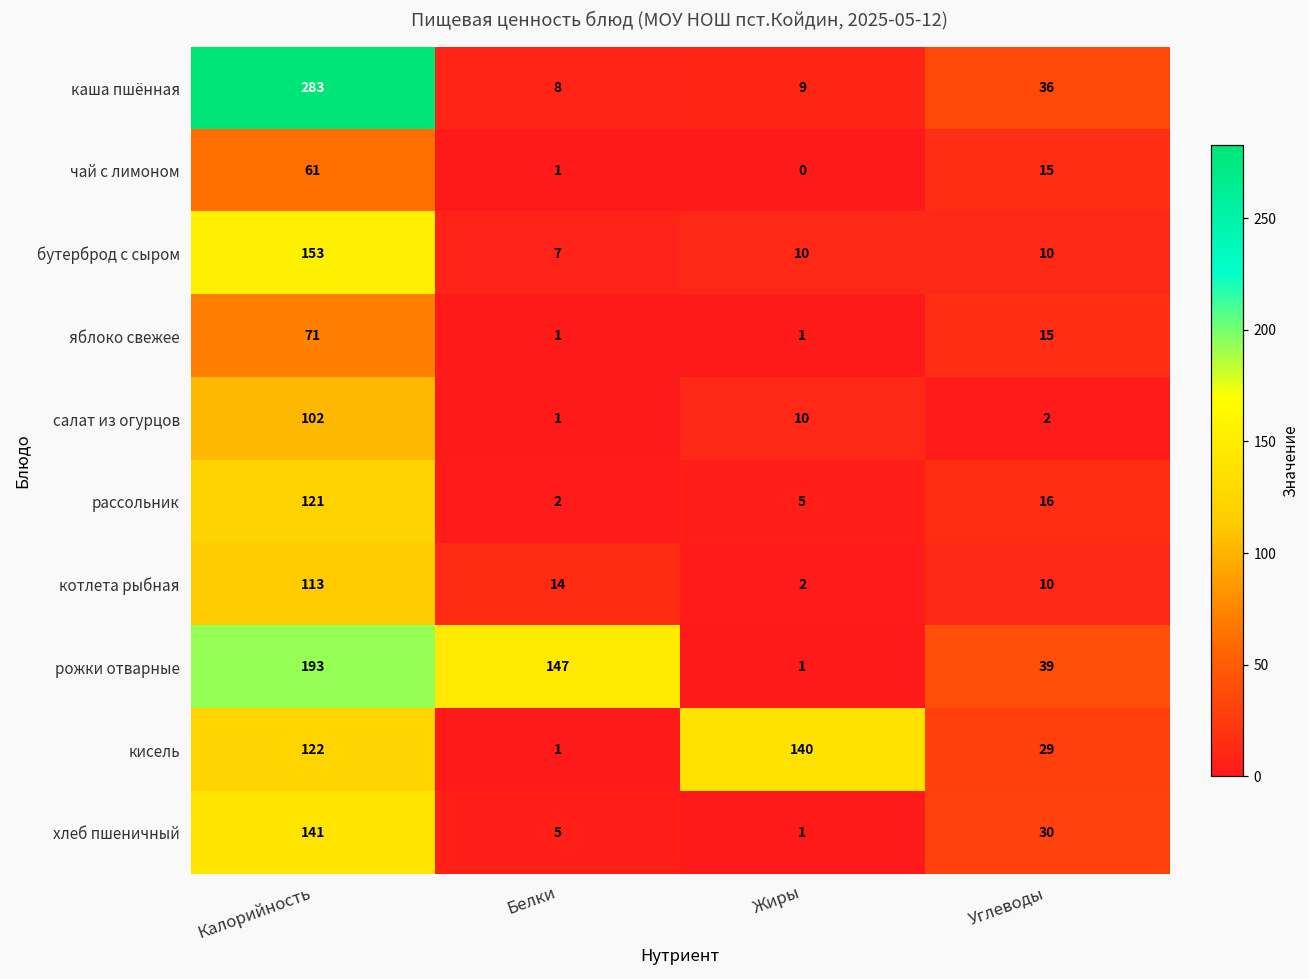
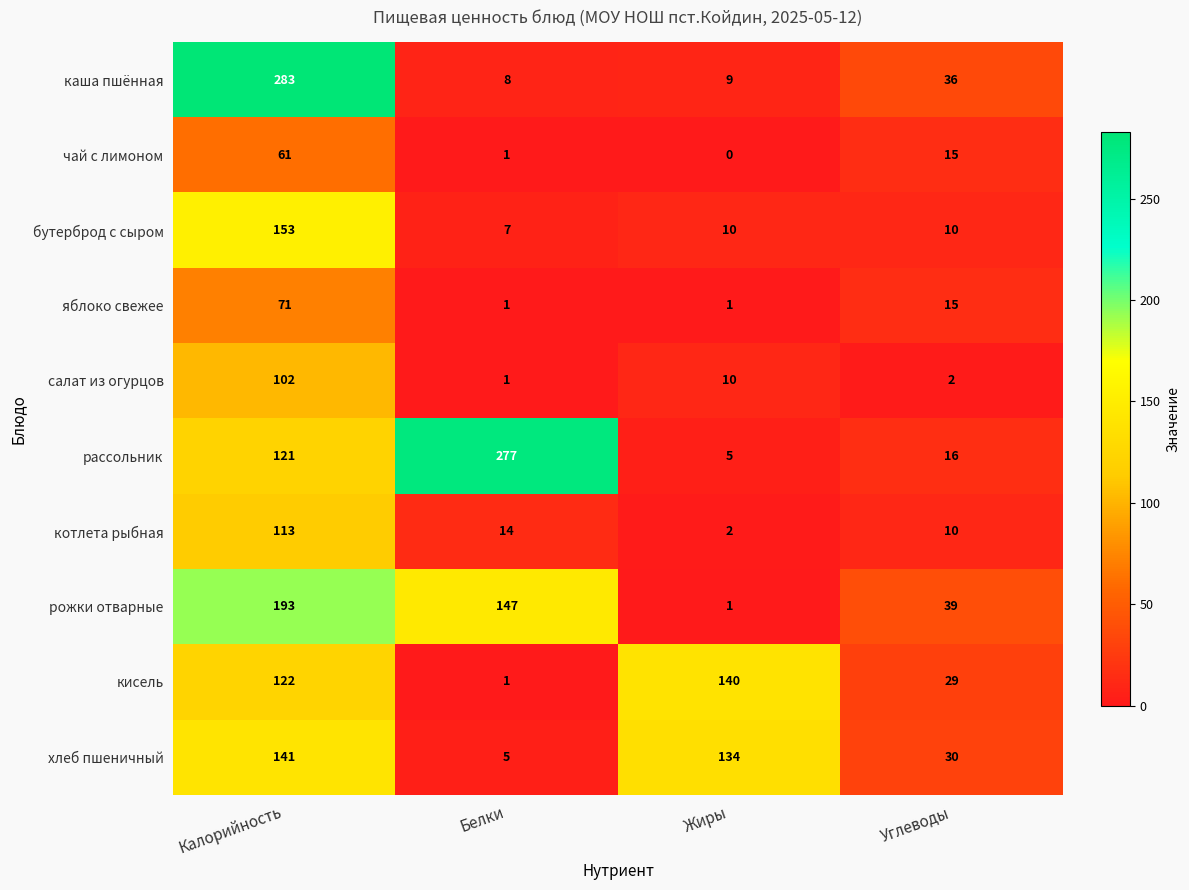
  {
    "каша пшённая": {
      "Калорийность": 283,
      "Белки": 8,
      "Жиры": 9,
      "Углеводы": 36
    },
    "чай с лимоном": {
      "Калорийность": 61,
      "Белки": 1,
      "Жиры": 0,
      "Углеводы": 15
    },
    "бутерброд с сыром": {
      "Калорийность": 153,
      "Белки": 7,
      "Жиры": 10,
      "Углеводы": 10
    },
    "яблоко свежее": {
      "Калорийность": 71,
      "Белки": 1,
      "Жиры": 1,
      "Углеводы": 15
    },
    "салат из огурцов": {
      "Калорийность": 102,
      "Белки": 1,
      "Жиры": 10,
      "Углеводы": 2
    },
    "рассольник": {
      "Калорийность": 121,
-     "Белки": 2,
+     "Белки": 277,
      "Жиры": 5,
      "Углеводы": 16
    },
    "котлета рыбная": {
      "Калорийность": 113,
      "Белки": 14,
      "Жиры": 2,
      "Углеводы": 10
    },
    "рожки отварные": {
      "Калорийность": 193,
      "Белки": 147,
      "Жиры": 1,
      "Углеводы": 39
    },
    "кисель": {
      "Калорийность": 122,
      "Белки": 1,
      "Жиры": 140,
      "Углеводы": 29
    },
    "хлеб пшеничный": {
      "Калорийность": 141,
      "Белки": 5,
-     "Жиры": 1,
+     "Жиры": 134,
      "Углеводы": 30
    }
  }
